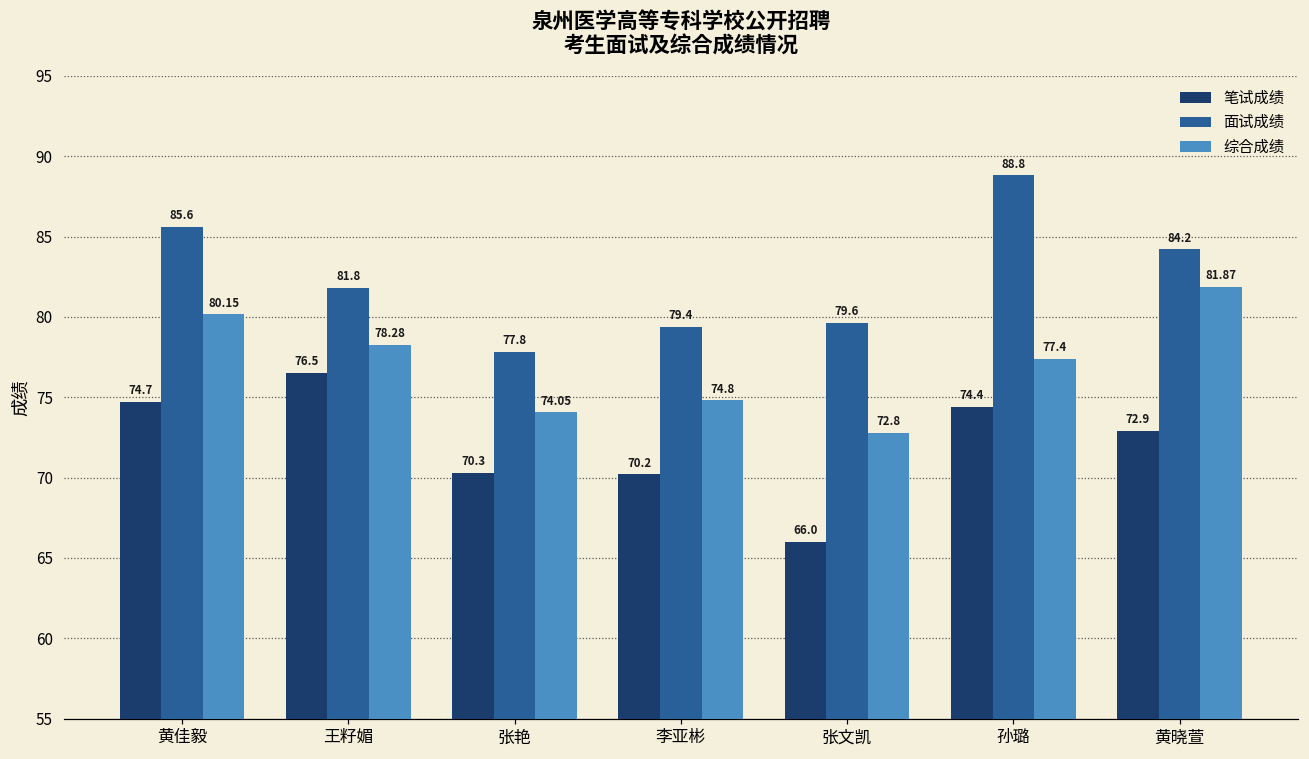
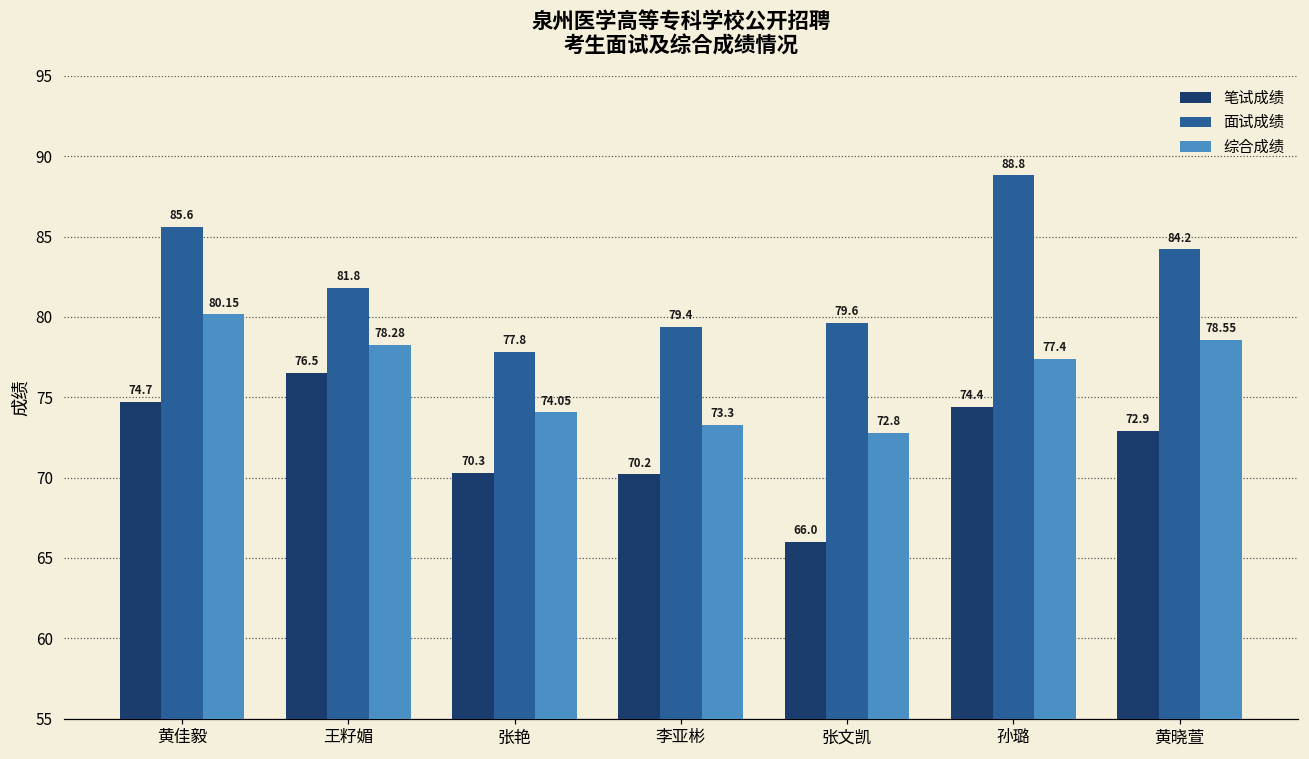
  {
    "综合成绩": {
      "黄佳毅": 80.15,
      "王籽媚": 78.28,
      "张艳": 74.05,
-     "李亚彬": 74.8,
+     "李亚彬": 73.3,
      "张文凯": 72.8,
      "孙璐": 77.4,
-     "黄晓萱": 81.87
+     "黄晓萱": 78.55
    }
  }
